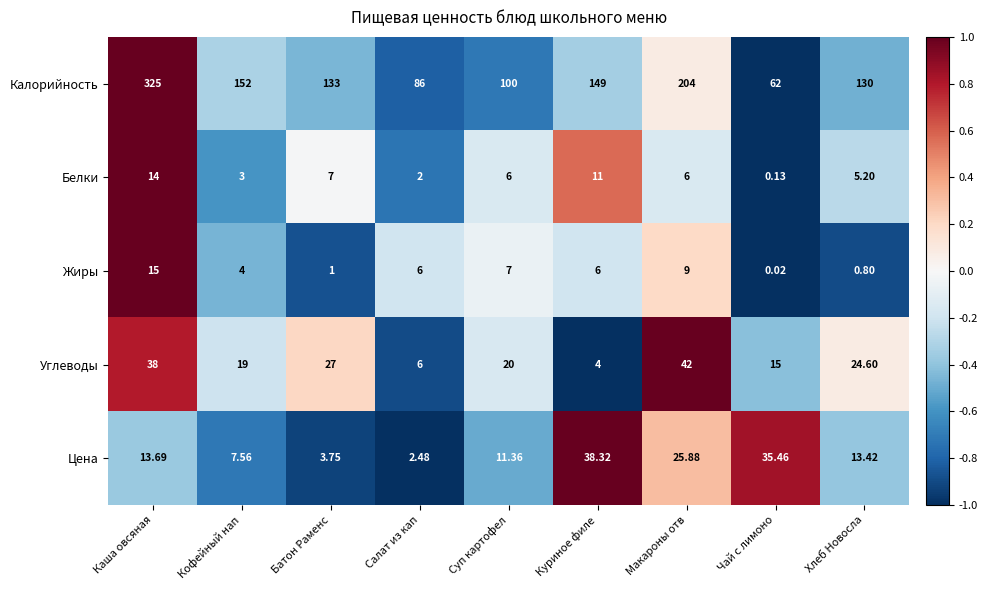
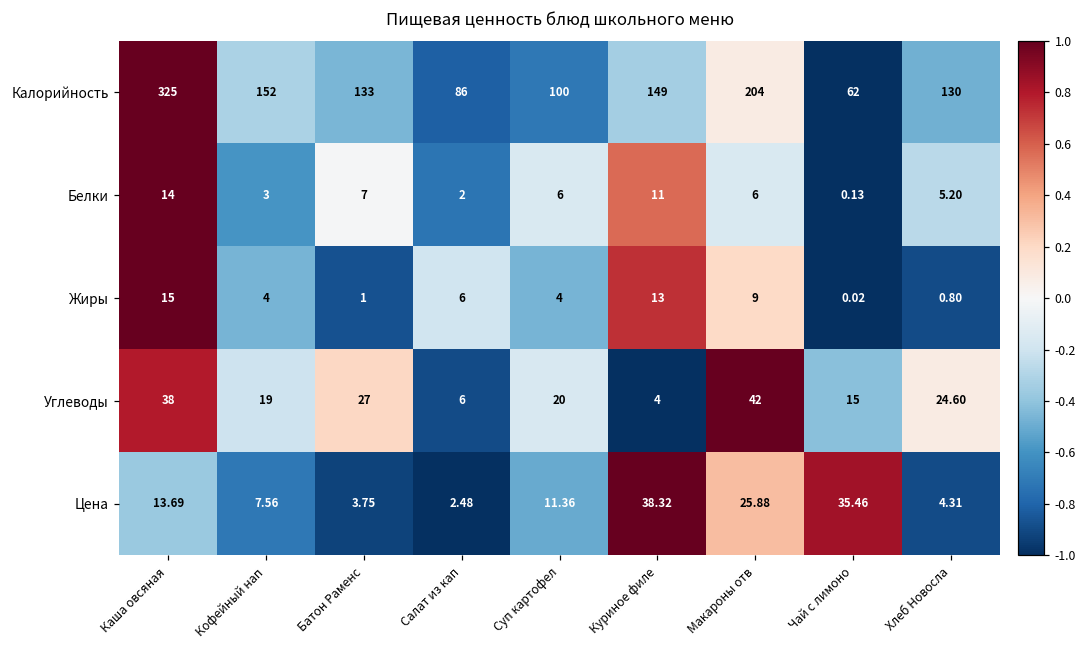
  {
    "Калорийность": {
      "Каша овсяная": 325,
      "Кофейный нап": 152,
      "Батон Раменс": 133,
      "Салат из кап": 86,
      "Суп картофел": 100,
      "Куриное филе": 149,
      "Макароны отв": 204,
      "Чай с лимоно": 62,
      "Хлеб Новосла": 130
    },
    "Белки": {
      "Каша овсяная": 14,
      "Кофейный нап": 3,
      "Батон Раменс": 7,
      "Салат из кап": 2,
      "Суп картофел": 6,
      "Куриное филе": 11,
      "Макароны отв": 6,
      "Чай с лимоно": 0.13,
      "Хлеб Новосла": 5.20
    },
    "Жиры": {
      "Каша овсяная": 15,
      "Кофейный нап": 4,
      "Батон Раменс": 1,
      "Салат из кап": 6,
-     "Суп картофел": 7,
-     "Куриное филе": 6,
+     "Суп картофел": 4,
+     "Куриное филе": 13,
      "Макароны отв": 9,
      "Чай с лимоно": 0.02,
      "Хлеб Новосла": 0.80
    },
    "Углеводы": {
      "Каша овсяная": 38,
      "Кофейный нап": 19,
      "Батон Раменс": 27,
      "Салат из кап": 6,
      "Суп картофел": 20,
      "Куриное филе": 4,
      "Макароны отв": 42,
      "Чай с лимоно": 15,
      "Хлеб Новосла": 24.60
    },
    "Цена": {
      "Каша овсяная": 13.69,
      "Кофейный нап": 7.56,
      "Батон Раменс": 3.75,
      "Салат из кап": 2.48,
      "Суп картофел": 11.36,
      "Куриное филе": 38.32,
      "Макароны отв": 25.88,
      "Чай с лимоно": 35.46,
-     "Хлеб Новосла": 13.42
+     "Хлеб Новосла": 4.31
    }
  }
